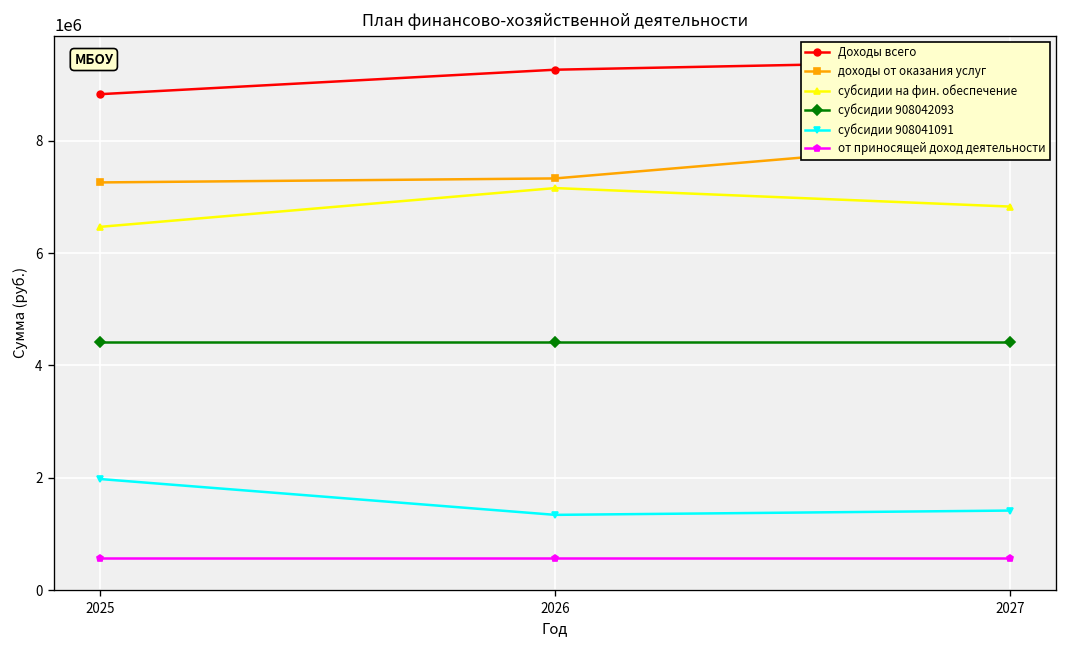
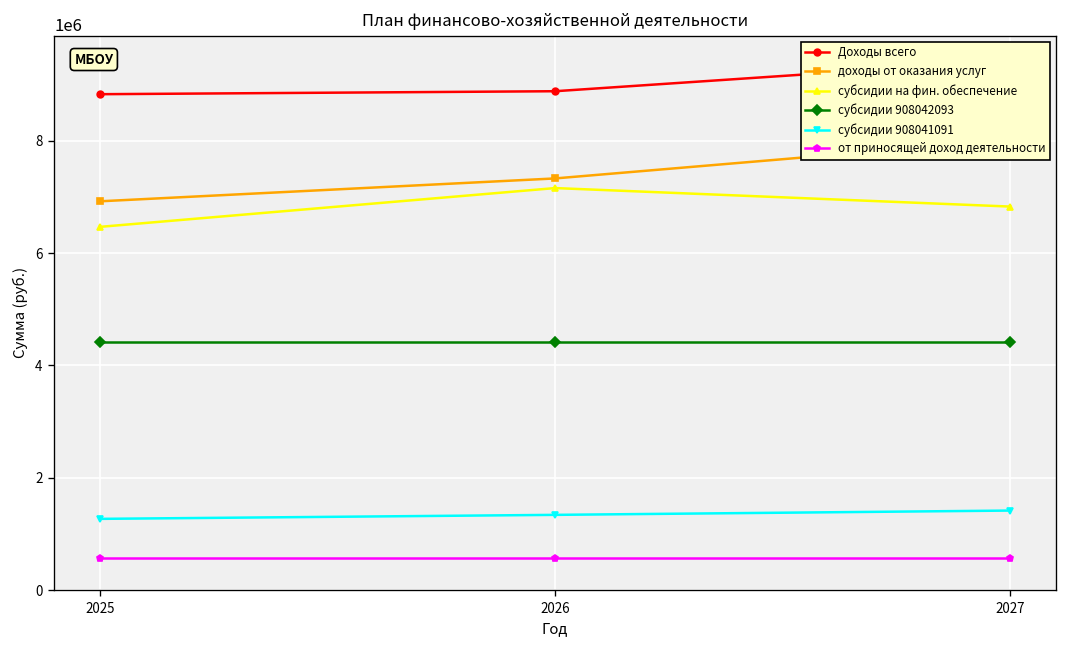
  {
    "Доходы всего": {
      "2025": 8800000,
-     "2026": 9300000
+     "2026": 8900000
    },
    "доходы от оказания услуг": {
-     "2025": 7300000,
+     "2025": 6900000,
      "2026": 7300000
    },
    "субсидии на фин. обеспечение": {
      "2025": 6500000,
      "2026": 7200000,
      "2027": 6800000
    },
    "субсидии 908042093": {
      "2025": 4400000,
      "2026": 4400000,
      "2027": 4400000
    },
    "субсидии 908041091": {
-     "2025": 2000000,
+     "2025": 1300000,
      "2026": 1300000,
      "2027": 1400000
    },
    "от приносящей доход деятельности": {
      "2025": 600000,
      "2026": 600000,
      "2027": 600000
    }
  }
